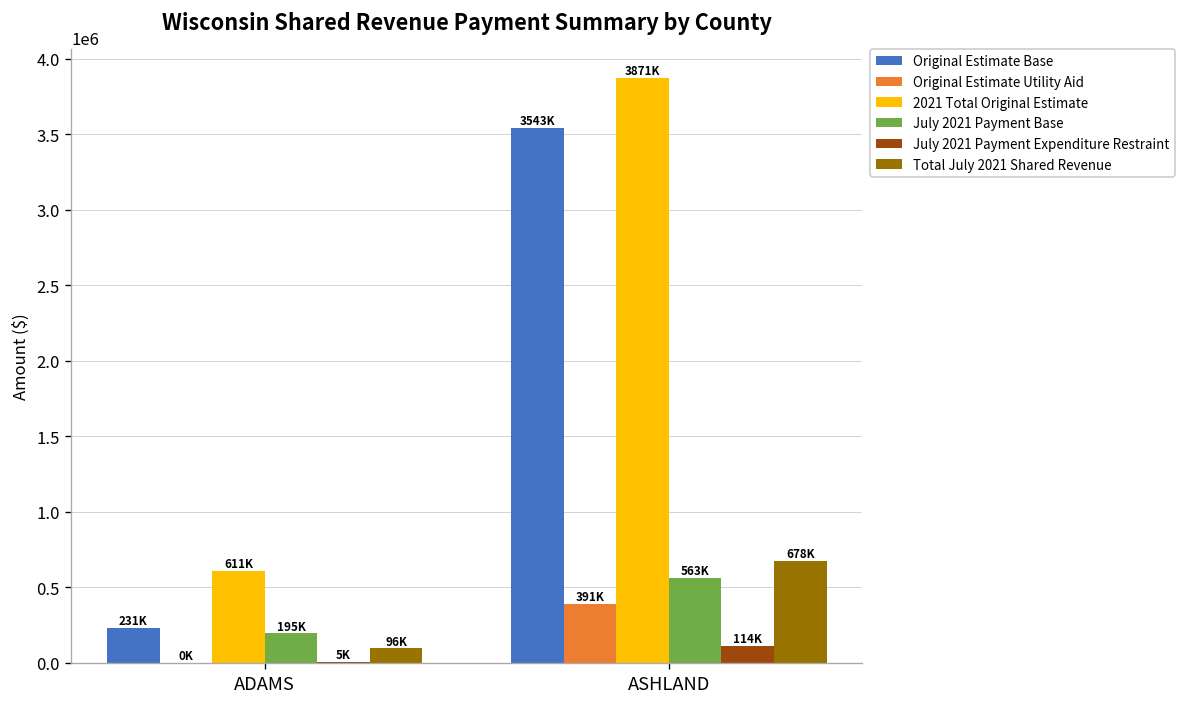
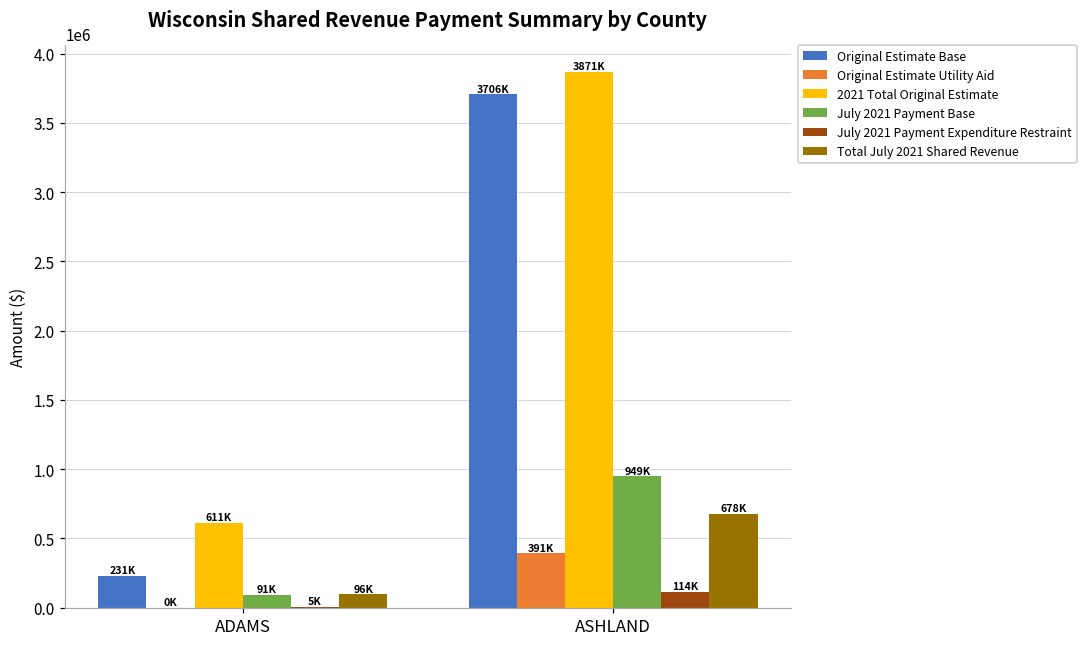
  {
    "Original Estimate Base": {
      "ADAMS": "231K",
-     "ASHLAND": "3543K"
+     "ASHLAND": "3706K"
    },
    "Original Estimate Utility Aid": {
      "ASHLAND": "391K"
    },
    "2021 Total Original Estimate": {
      "ADAMS": "611K",
      "ASHLAND": "3871K"
    },
    "July 2021 Payment Base": {
-     "ADAMS": "195K",
-     "ASHLAND": "563K"
+     "ADAMS": "91K",
+     "ASHLAND": "949K"
    }
  }
